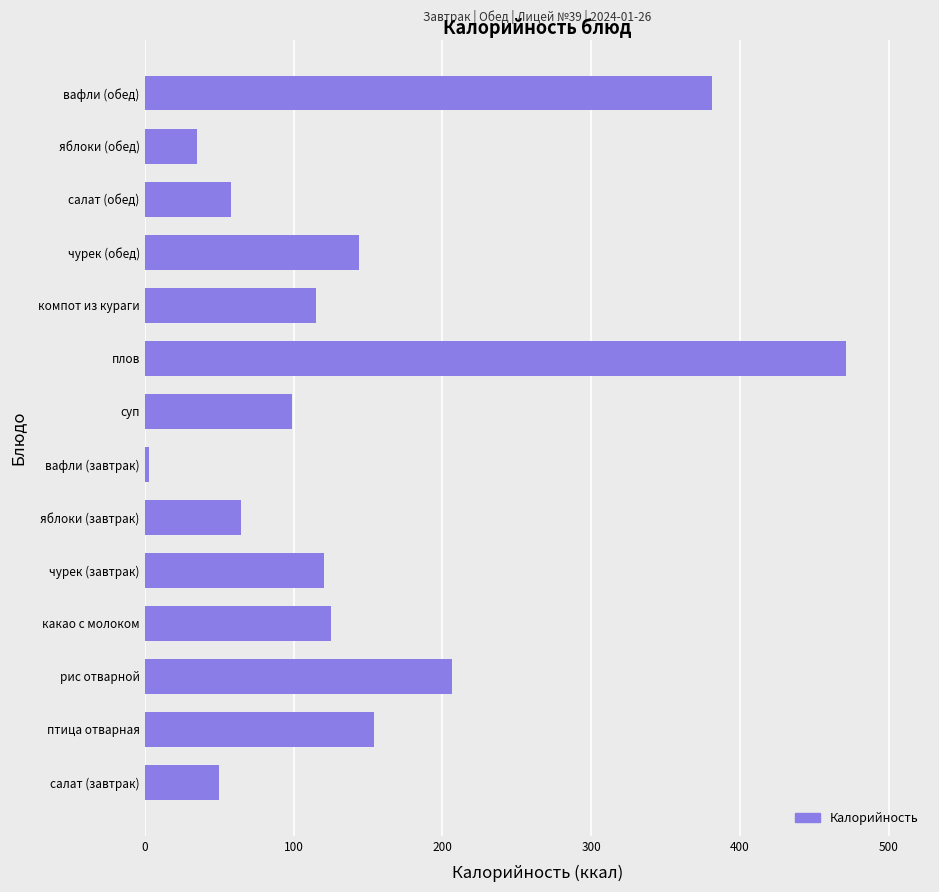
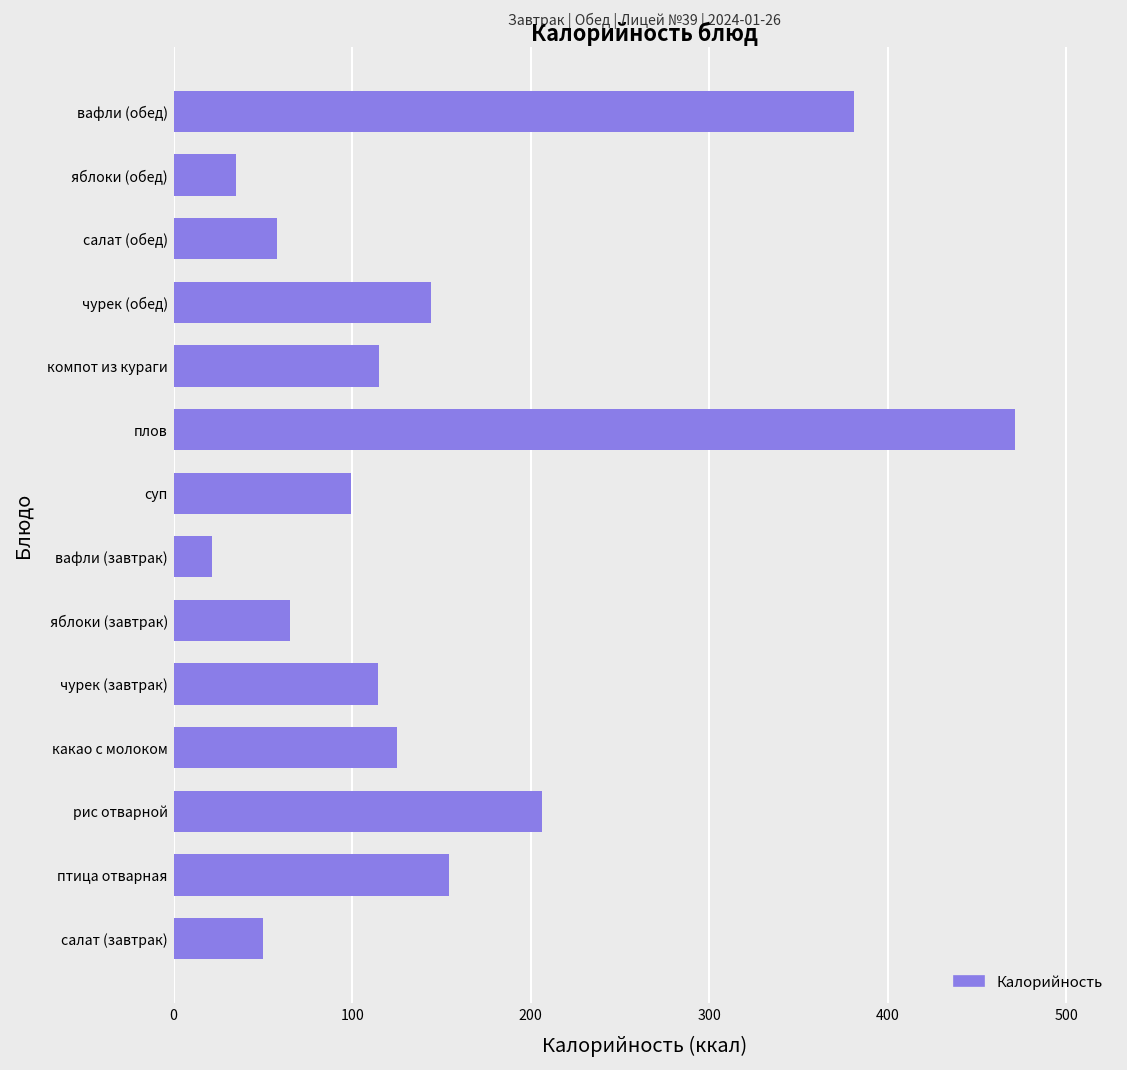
  {
    "вафли (обед)": 381,
    "яблоки (обед)": 35,
    "салат (обед)": 58,
    "чурек (обед)": 144,
    "компот из кураги": 115,
    "плов": 471,
    "суп": 99,
-   "вафли (завтрак)": 3,
+   "вафли (завтрак)": 21,
    "яблоки (завтрак)": 65,
-   "чурек (завтрак)": 120,
+   "чурек (завтрак)": 115,
    "какао с молоком": 125,
    "рис отварной": 206,
    "птица отварная": 154,
    "салат (завтрак)": 50
  }
